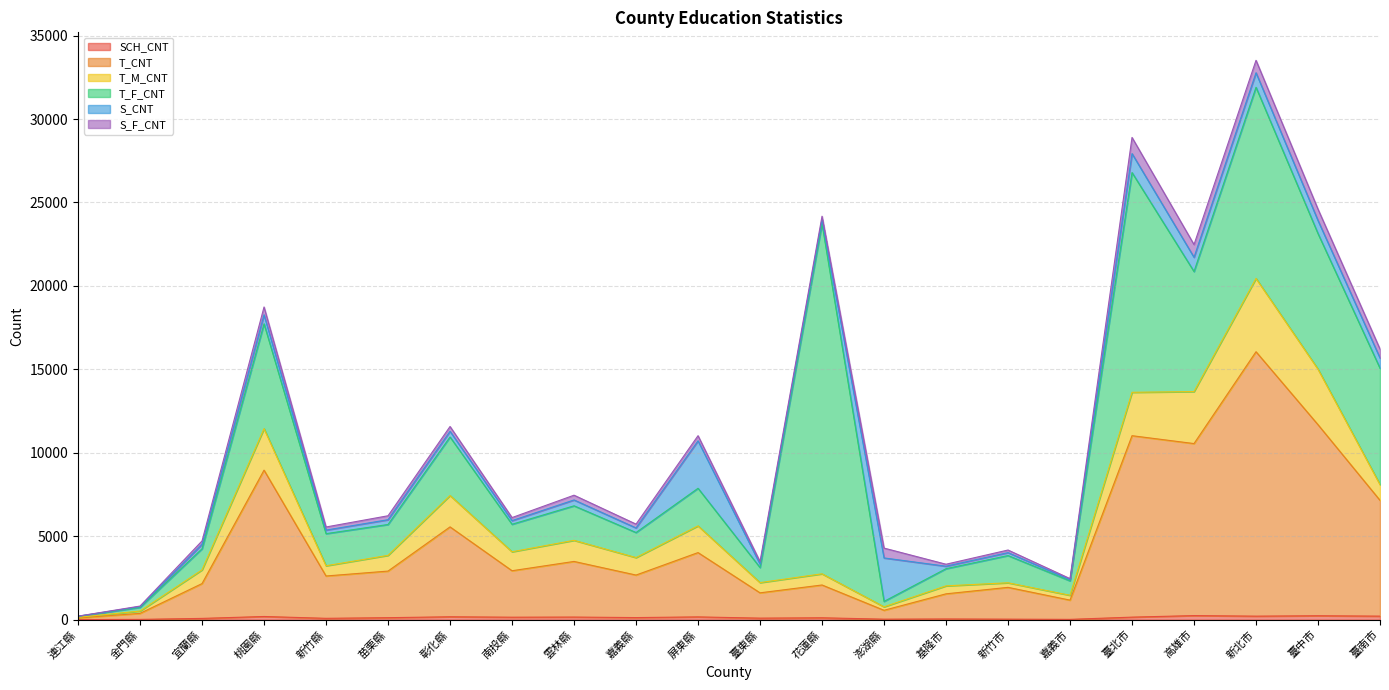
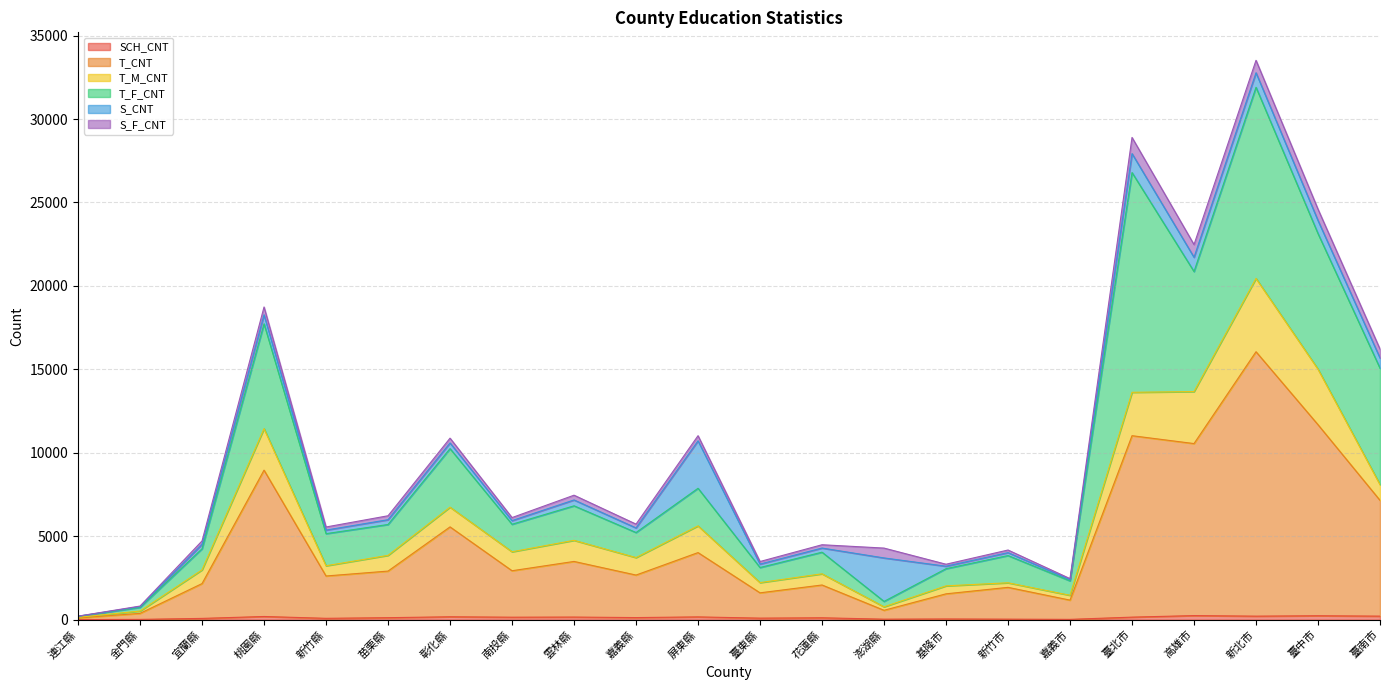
  {
    "T_M_CNT": {
      "宜蘭縣": 800,
      "桃園縣": 2500,
      "新竹縣": 600,
      "苗栗縣": 900,
-     "彰化縣": 1900,
+     "彰化縣": 1200,
      "南投縣": 1100,
      "雲林縣": 1300,
      "嘉義縣": 1000,
      "屏東縣": 1600,
      "臺東縣": 600,
      "花蓮縣": 700,
      "澎湖縣": 200,
      "基隆市": 500,
      "新竹市": 300,
      "嘉義市": 300,
      "臺北市": 2600,
      "高雄市": 3100,
      "新北市": 4400,
      "臺中市": 3300,
      "臺南市": 900
    },
    "T_F_CNT": {
      "宜蘭縣": 1300,
      "桃園縣": 6300,
      "新竹縣": 1900,
      "苗栗縣": 1800,
      "彰化縣": 3500,
      "南投縣": 1600,
      "雲林縣": 2100,
      "嘉義縣": 1500,
      "屏東縣": 2300,
      "臺東縣": 900,
-     "花蓮縣": 21000,
+     "花蓮縣": 1300,
      "澎湖縣": 300,
      "新竹市": 1600,
      "臺北市": 13200,
      "高雄市": 7200,
      "新北市": 11500,
      "臺中市": 8100,
      "臺南市": 7000
    },
    "S_CNT": {
      "宜蘭縣": 300,
      "桃園縣": 500,
      "新竹縣": 200,
      "苗栗縣": 300,
      "彰化縣": 300,
      "南投縣": 200,
      "雲林縣": 400,
      "嘉義縣": 300,
      "屏東縣": 2800,
      "臺東縣": 200,
      "花蓮縣": 200,
      "澎湖縣": 2600,
      "新竹市": 200,
      "臺北市": 1100,
      "高雄市": 900,
      "新北市": 900,
      "臺中市": 800,
      "臺南市": 600
    },
    "S_F_CNT": {
      "宜蘭縣": 200,
      "桃園縣": 500,
      "新竹縣": 200,
      "苗栗縣": 200,
      "彰化縣": 300,
      "南投縣": 200,
      "雲林縣": 300,
      "嘉義縣": 200,
      "屏東縣": 300,
      "臺東縣": 200,
      "花蓮縣": 200,
      "澎湖縣": 600,
      "新竹市": 200,
      "臺北市": 1000,
      "高雄市": 800,
      "新北市": 700,
      "臺中市": 700,
      "臺南市": 500
    }
  }
